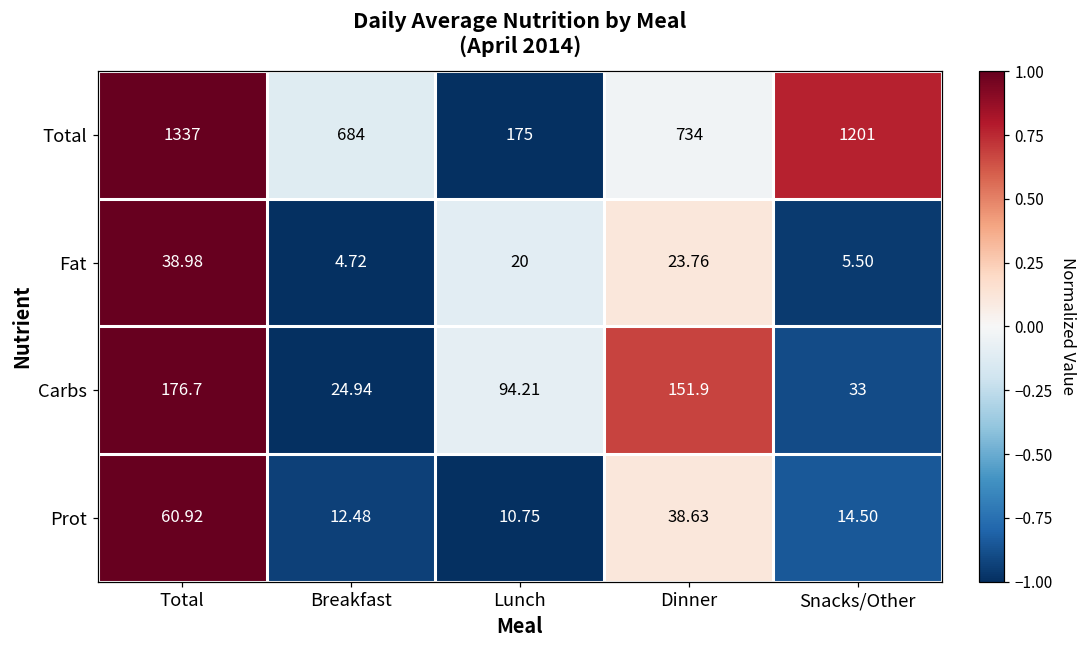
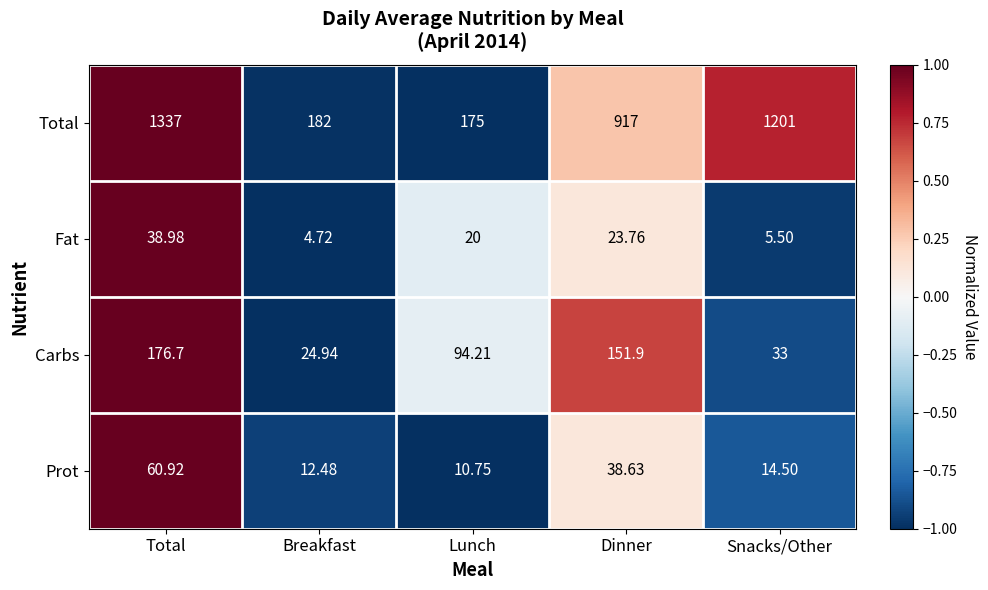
  {
    "Total": {
      "Total": 1337,
-     "Breakfast": 684,
+     "Breakfast": 182,
      "Lunch": 175,
-     "Dinner": 734,
+     "Dinner": 917,
      "Snacks/Other": 1201
    },
    "Fat": {
      "Total": 38.98,
      "Breakfast": 4.72,
      "Lunch": 20,
      "Dinner": 23.76,
      "Snacks/Other": 5.50
    },
    "Carbs": {
      "Total": 176.7,
      "Breakfast": 24.94,
      "Lunch": 94.21,
      "Dinner": 151.9,
      "Snacks/Other": 33
    },
    "Prot": {
      "Total": 60.92,
      "Breakfast": 12.48,
      "Lunch": 10.75,
      "Dinner": 38.63,
      "Snacks/Other": 14.50
    }
  }
